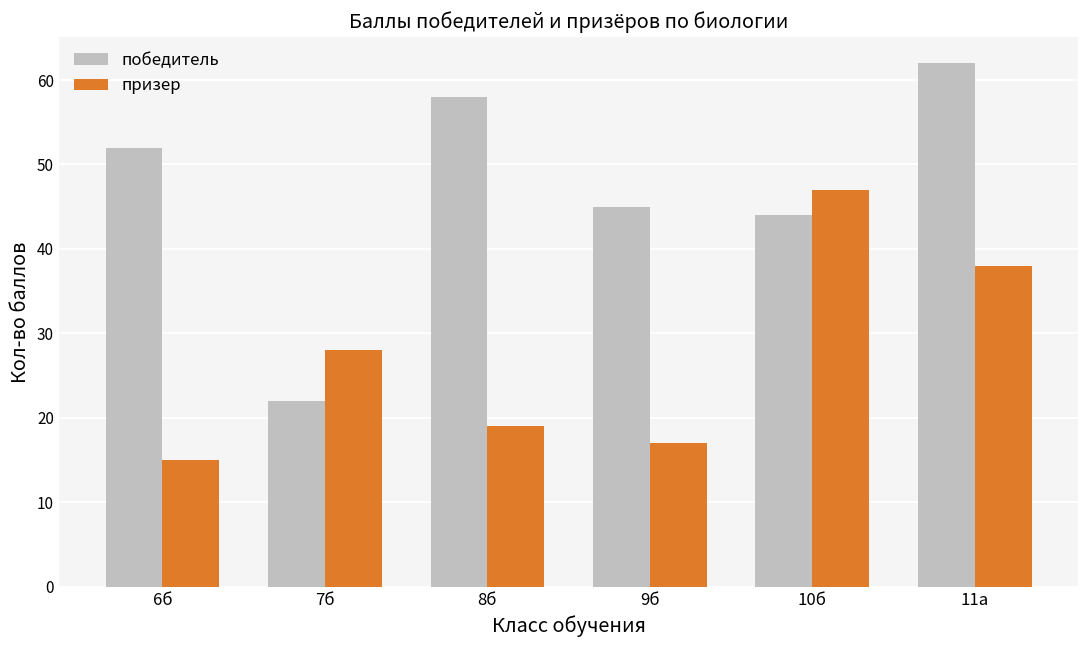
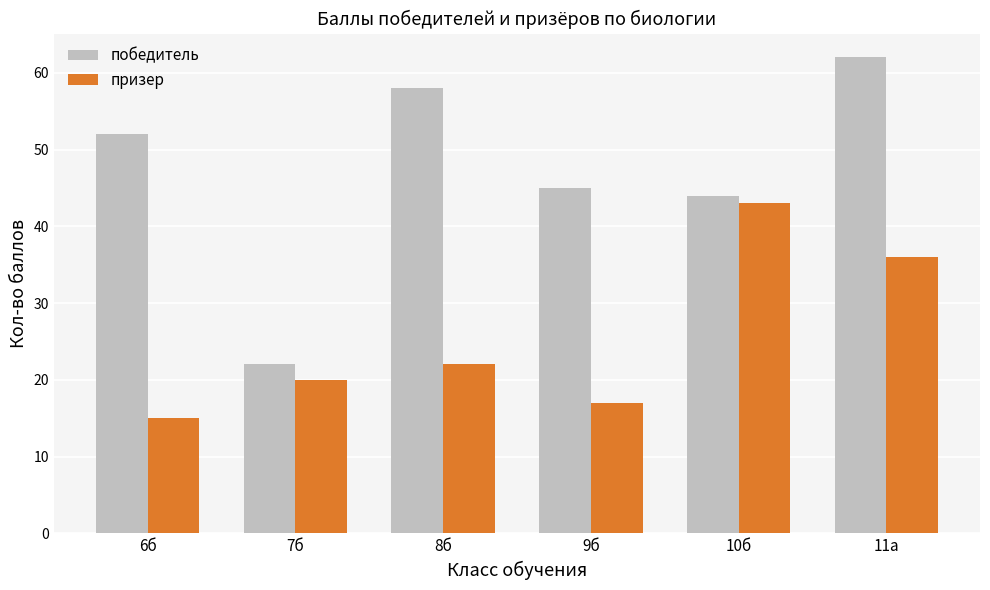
  {
    "победитель": {
      "6б": 52,
      "7б": 22,
      "8б": 58,
      "9б": 45,
      "10б": 44,
      "11а": 62
    },
    "призер": {
      "6б": 15,
-     "7б": 28,
-     "8б": 19,
+     "7б": 20,
+     "8б": 22,
      "9б": 17,
-     "10б": 47,
-     "11а": 38
+     "10б": 43,
+     "11а": 36
    }
  }
